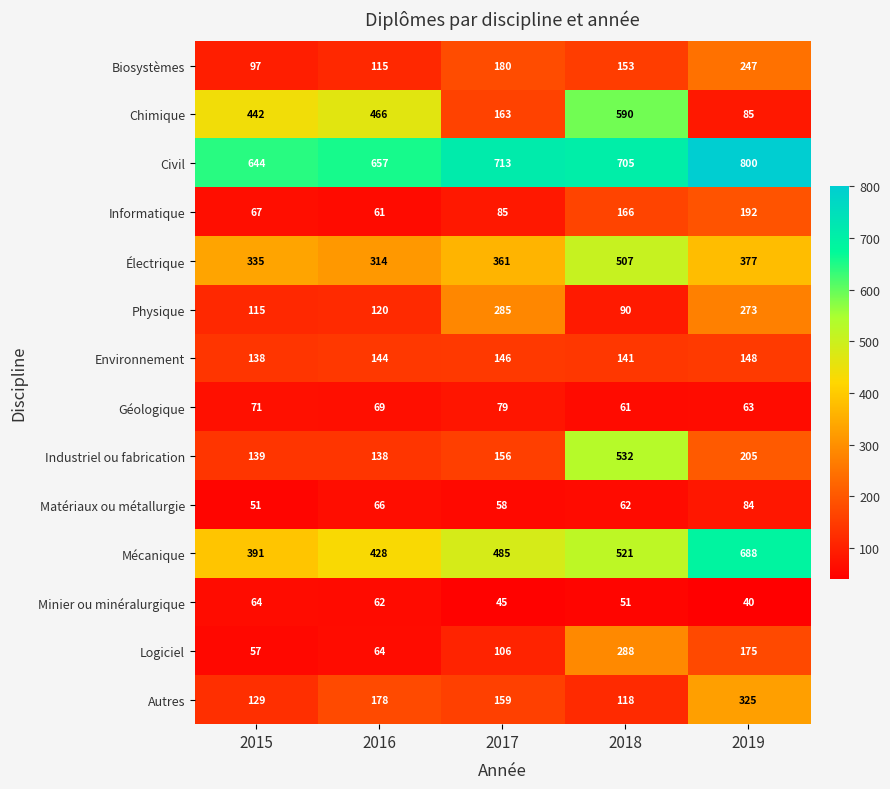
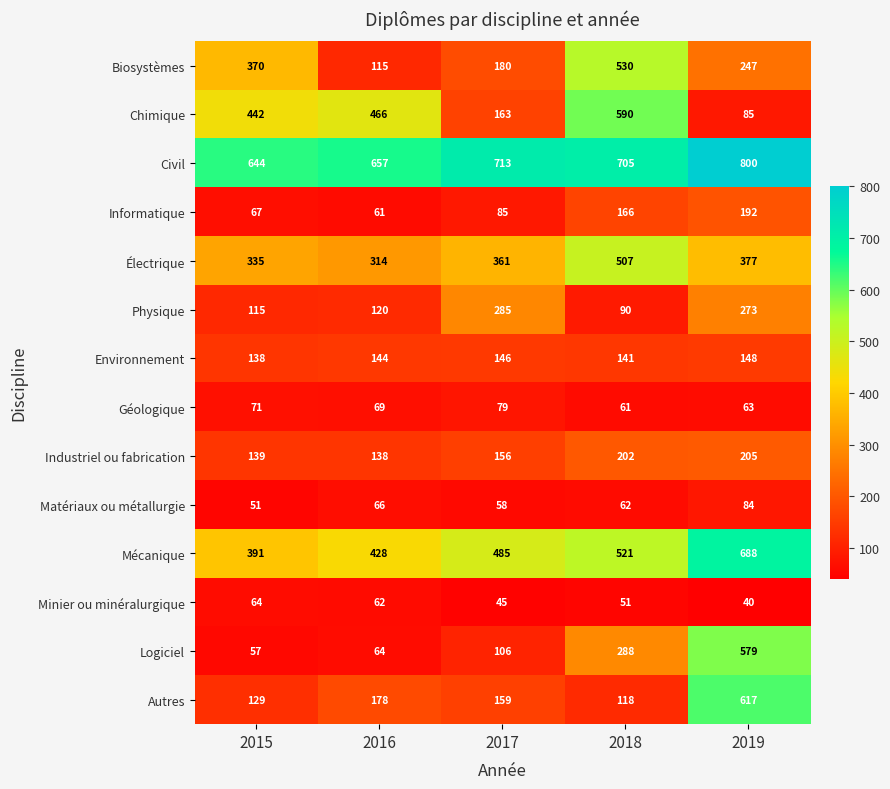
  {
    "Biosystèmes": {
-     "2015": 97,
+     "2015": 370,
      "2016": 115,
      "2017": 180,
-     "2018": 153,
+     "2018": 530,
      "2019": 247
    },
    "Chimique": {
      "2015": 442,
      "2016": 466,
      "2017": 163,
      "2018": 590,
      "2019": 85
    },
    "Civil": {
      "2015": 644,
      "2016": 657,
      "2017": 713,
      "2018": 705,
      "2019": 800
    },
    "Informatique": {
      "2015": 67,
      "2016": 61,
      "2017": 85,
      "2018": 166,
      "2019": 192
    },
    "Électrique": {
      "2015": 335,
      "2016": 314,
      "2017": 361,
      "2018": 507,
      "2019": 377
    },
    "Physique": {
      "2015": 115,
      "2016": 120,
      "2017": 285,
      "2018": 90,
      "2019": 273
    },
    "Environnement": {
      "2015": 138,
      "2016": 144,
      "2017": 146,
      "2018": 141,
      "2019": 148
    },
    "Géologique": {
      "2015": 71,
      "2016": 69,
      "2017": 79,
      "2018": 61,
      "2019": 63
    },
    "Industriel ou fabrication": {
      "2015": 139,
      "2016": 138,
      "2017": 156,
-     "2018": 532,
+     "2018": 202,
      "2019": 205
    },
    "Matériaux ou métallurgie": {
      "2015": 51,
      "2016": 66,
      "2017": 58,
      "2018": 62,
      "2019": 84
    },
    "Mécanique": {
      "2015": 391,
      "2016": 428,
      "2017": 485,
      "2018": 521,
      "2019": 688
    },
    "Minier ou minéralurgique": {
      "2015": 64,
      "2016": 62,
      "2017": 45,
      "2018": 51,
      "2019": 40
    },
    "Logiciel": {
      "2015": 57,
      "2016": 64,
      "2017": 106,
      "2018": 288,
-     "2019": 175
+     "2019": 579
    },
    "Autres": {
      "2015": 129,
      "2016": 178,
      "2017": 159,
      "2018": 118,
-     "2019": 325
+     "2019": 617
    }
  }
